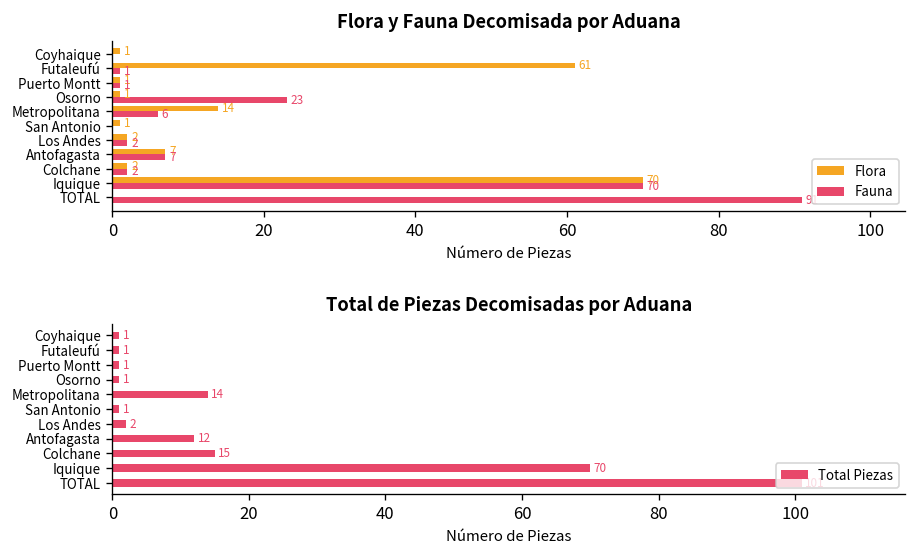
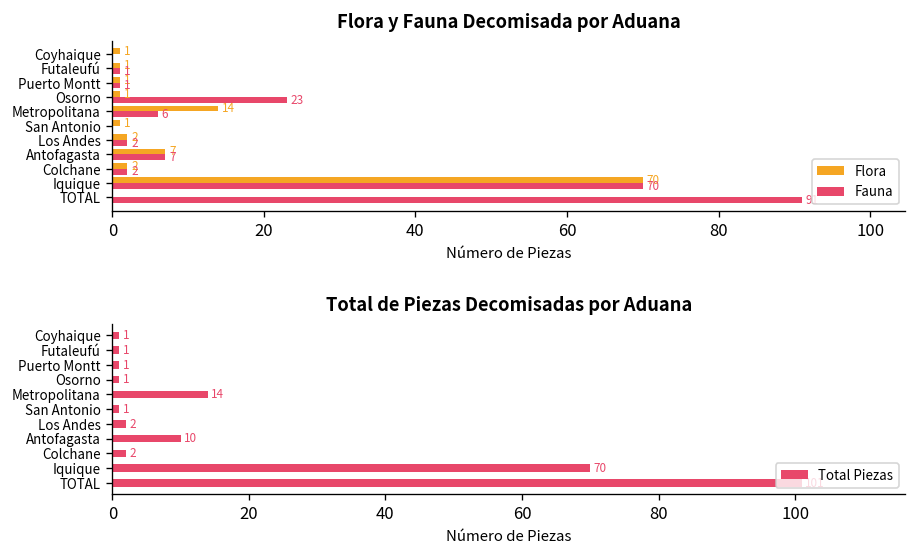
  {
    "Flora y Fauna Decomisada por Aduana": {
      "Flora": {
        "Coyhaique": 1,
-       "Futaleufú": 61,
+       "Futaleufú": 1,
        "Metropolitana": 14,
        "San Antonio": 1
      },
      "Fauna": {
        "Osorno": 23,
        "Metropolitana": 6
      }
    },
    "Total de Piezas Decomisadas por Aduana": {
      "Coyhaique": 1,
      "Futaleufú": 1,
      "Puerto Montt": 1,
      "Osorno": 1,
      "Metropolitana": 14,
      "San Antonio": 1,
      "Los Andes": 2,
-     "Antofagasta": 12,
-     "Colchane": 15,
+     "Antofagasta": 10,
+     "Colchane": 2,
      "Iquique": 70
    }
  }
